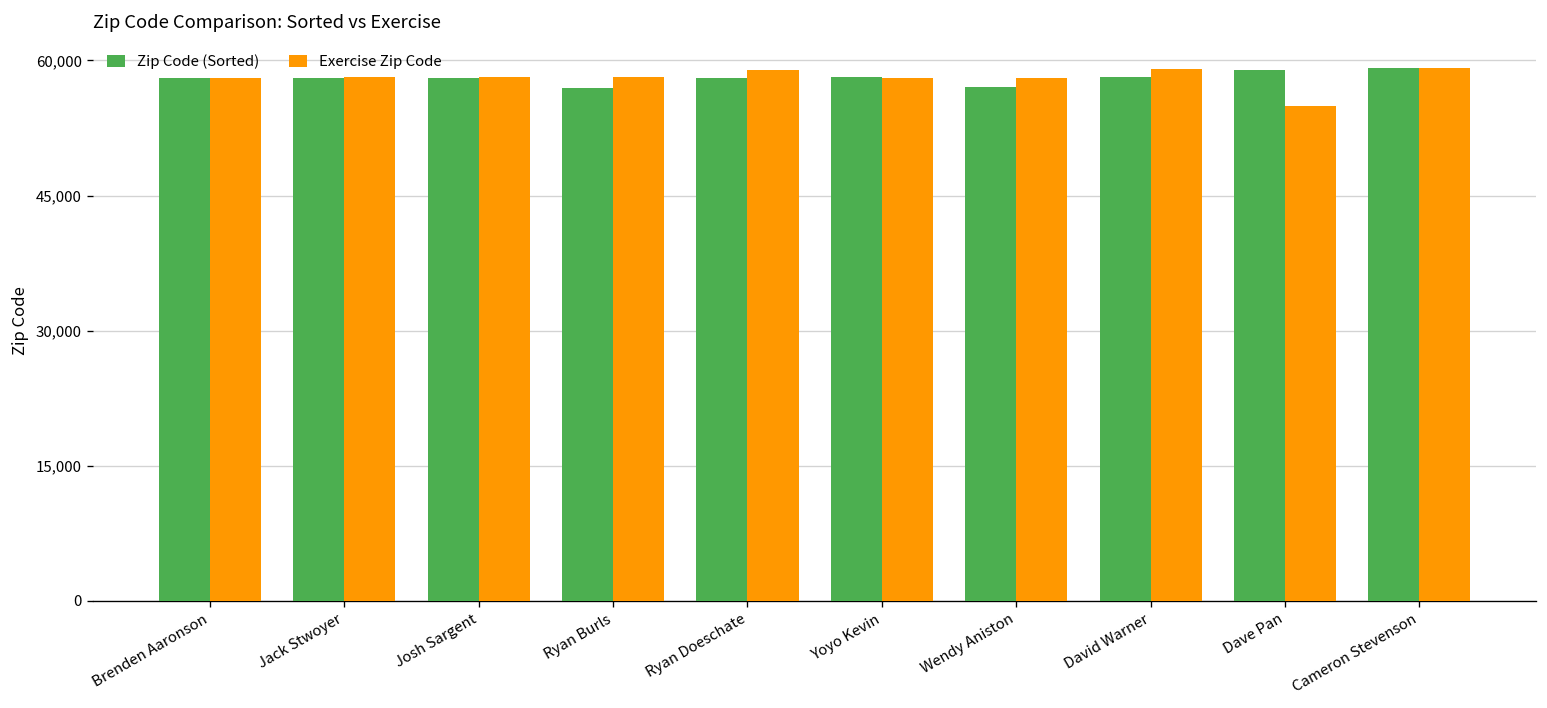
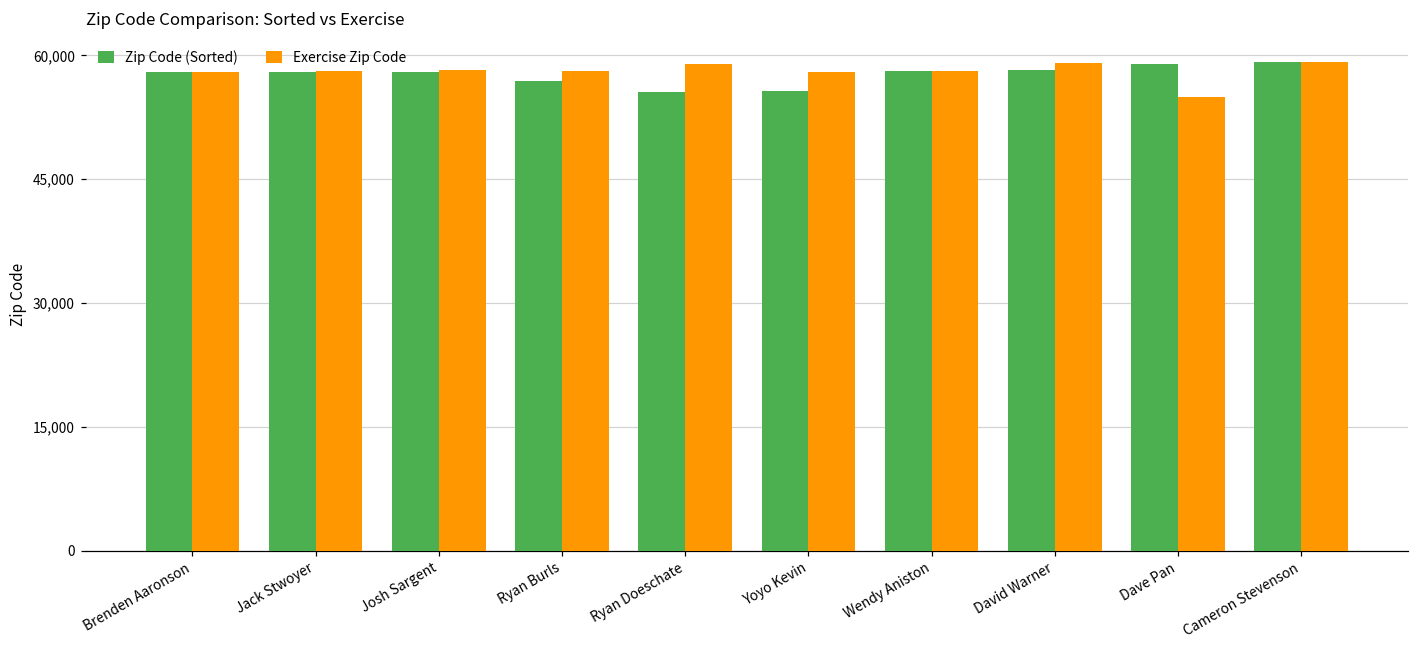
  {
    "Zip Code (Sorted)": {
      "Brenden Aaronson": "58,000",
      "Jack Stwoyer": "58,000",
      "Josh Sargent": "58,000",
      "Ryan Burls": "57,000",
-     "Ryan Doeschate": "58,000",
-     "Yoyo Kevin": "58,000",
-     "Wendy Aniston": "57,000",
+     "Ryan Doeschate": "56,000",
+     "Yoyo Kevin": "56,000",
+     "Wendy Aniston": "58,000",
      "David Warner": "58,000",
      "Dave Pan": "59,000",
      "Cameron Stevenson": "59,000"
    },
    "Exercise Zip Code": {
      "Brenden Aaronson": "58,000",
      "Jack Stwoyer": "58,000",
      "Josh Sargent": "58,000",
      "Ryan Burls": "58,000",
      "Ryan Doeschate": "59,000",
      "Yoyo Kevin": "58,000",
      "Wendy Aniston": "58,000",
      "David Warner": "59,000",
      "Dave Pan": "55,000",
      "Cameron Stevenson": "59,000"
    }
  }
